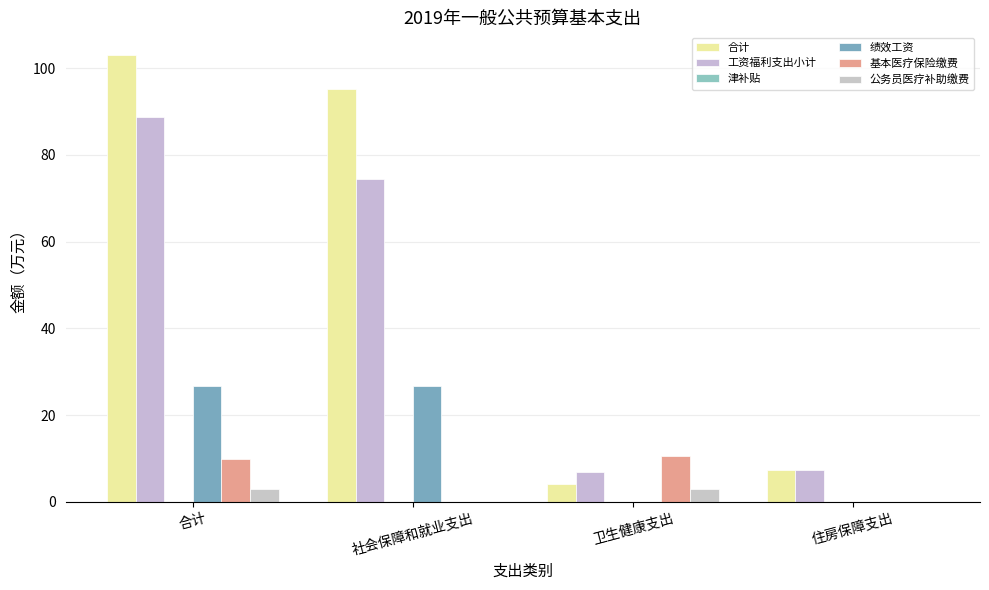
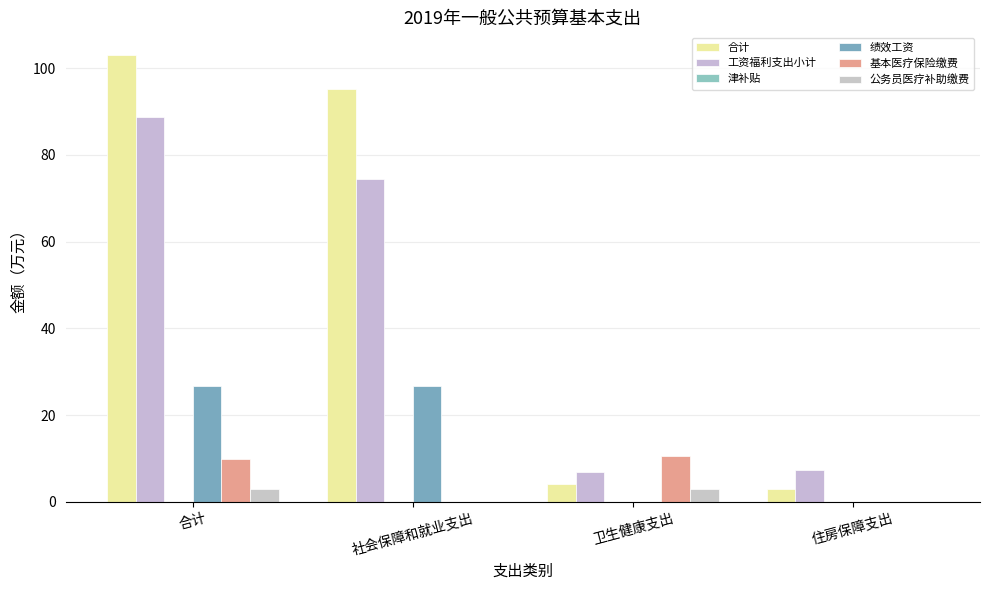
  {
    "合计": {
      "合计": 103,
      "社会保障和就业支出": 95,
      "卫生健康支出": 4,
-     "住房保障支出": 7
+     "住房保障支出": 3
    },
    "基本医疗保险缴费": {
      "合计": 10,
      "社会保障和就业支出": 0,
      "卫生健康支出": 11,
      "住房保障支出": 0
    }
  }
